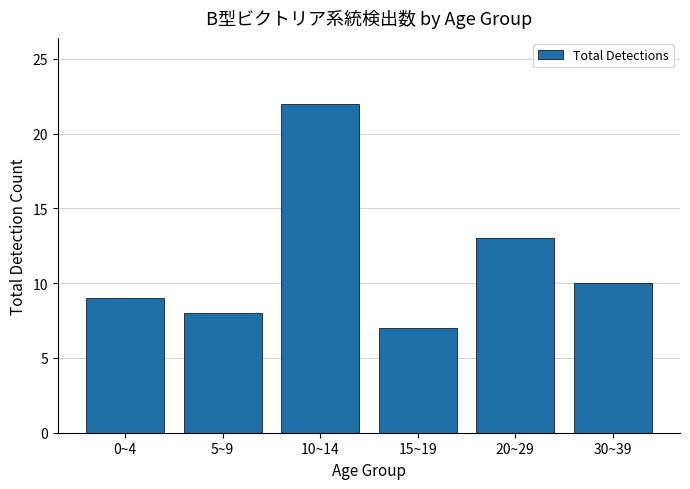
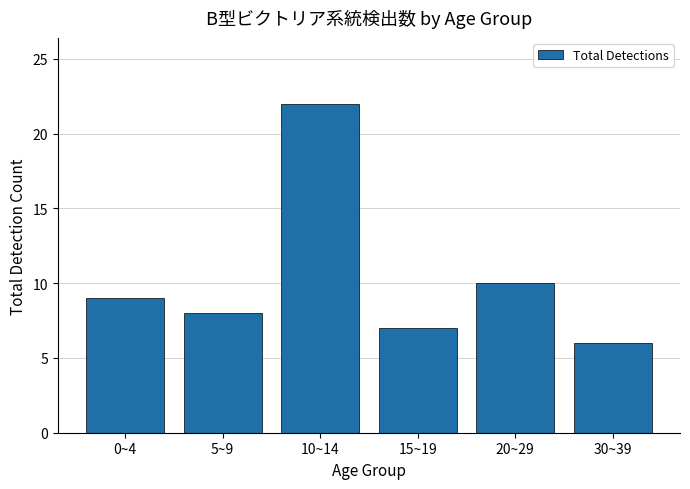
  {
    "0~4": 9,
    "5~9": 8,
    "10~14": 22,
    "15~19": 7,
-   "20~29": 13,
-   "30~39": 10
+   "20~29": 10,
+   "30~39": 6
  }
